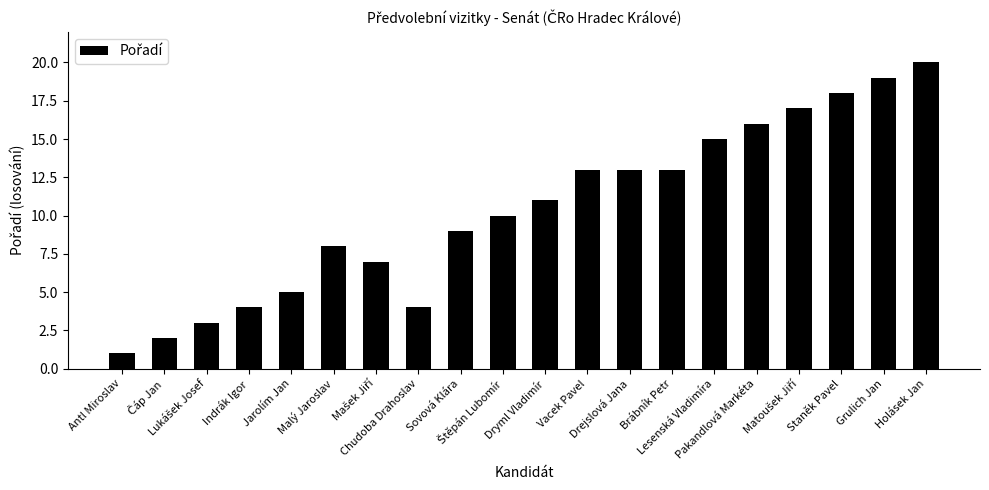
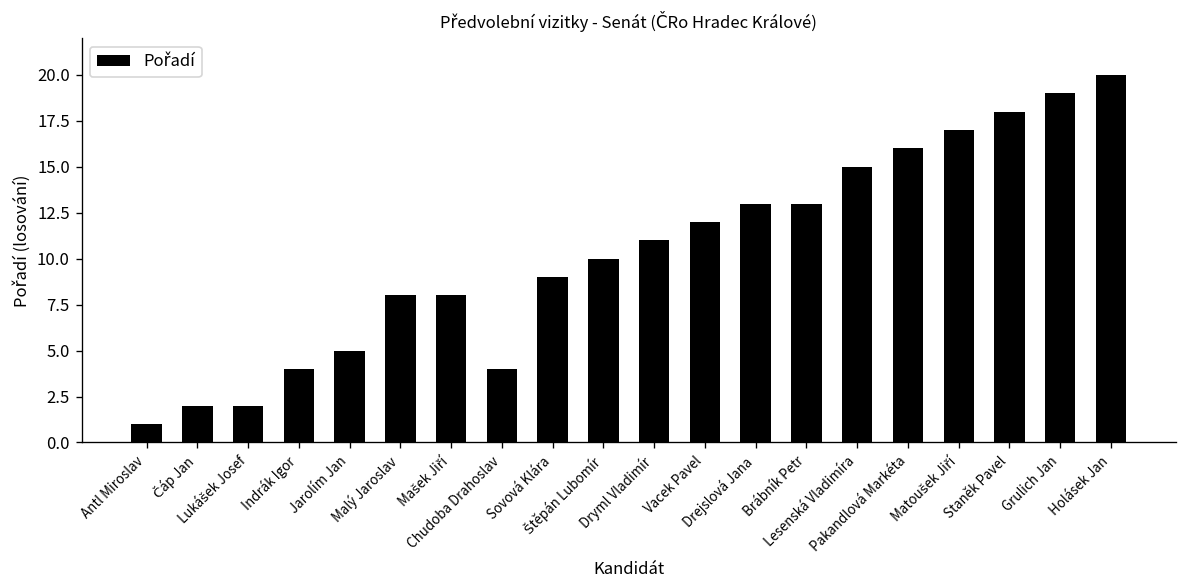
  {
    "Antl Miroslav": 1,
    "Čáp Jan": 2,
-   "Lukášek Josef": 3,
+   "Lukášek Josef": 2,
    "Indrák Igor": 4,
    "Jarolím Jan": 5,
    "Malý Jaroslav": 8,
-   "Mašek Jiří": 7,
+   "Mašek Jiří": 8,
    "Chudoba Drahoslav": 4,
    "Sovová Klára": 9,
    "Štěpán Lubomír": 10,
    "Dryml Vladimír": 11,
-   "Vacek Pavel": 13,
+   "Vacek Pavel": 12,
    "Drejslová Jana": 13,
    "Brábník Petr": 13,
    "Lesenská Vladimíra": 15,
    "Pakandlová Markéta": 16,
    "Matoušek Jiří": 17,
    "Staněk Pavel": 18,
    "Grulich Jan": 19,
    "Holásek Jan": 20
  }
